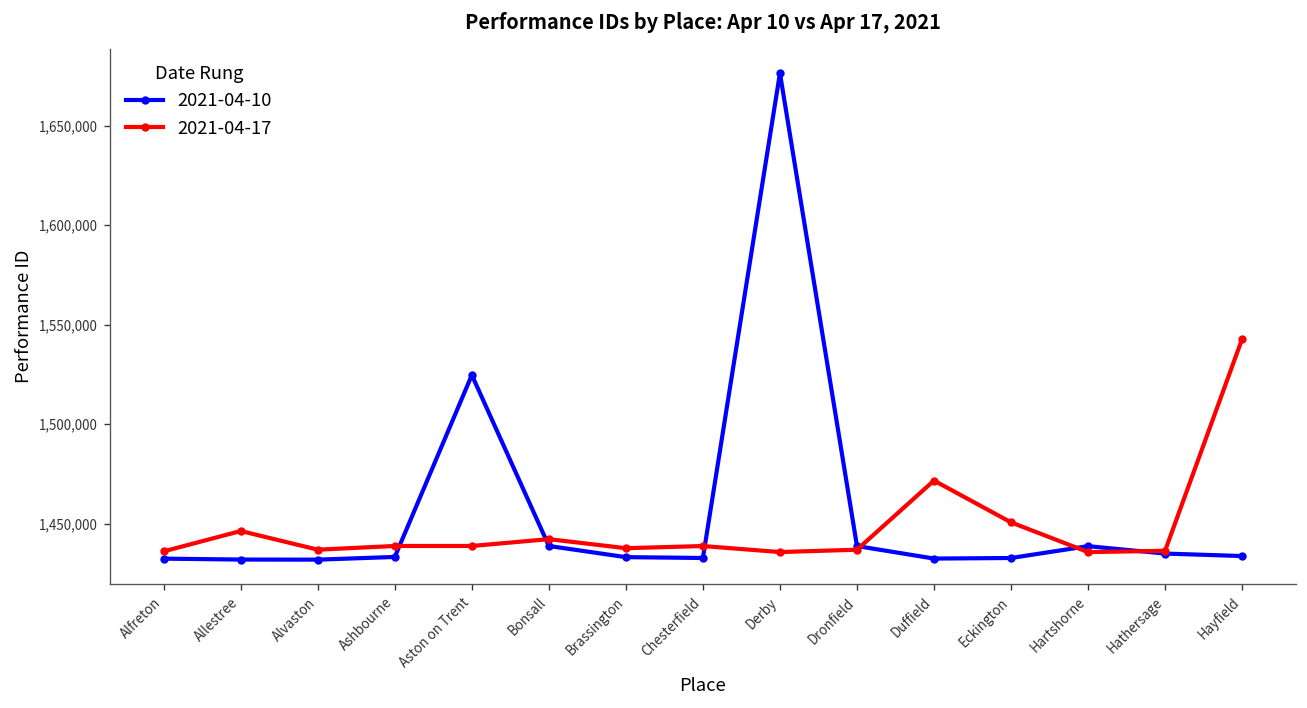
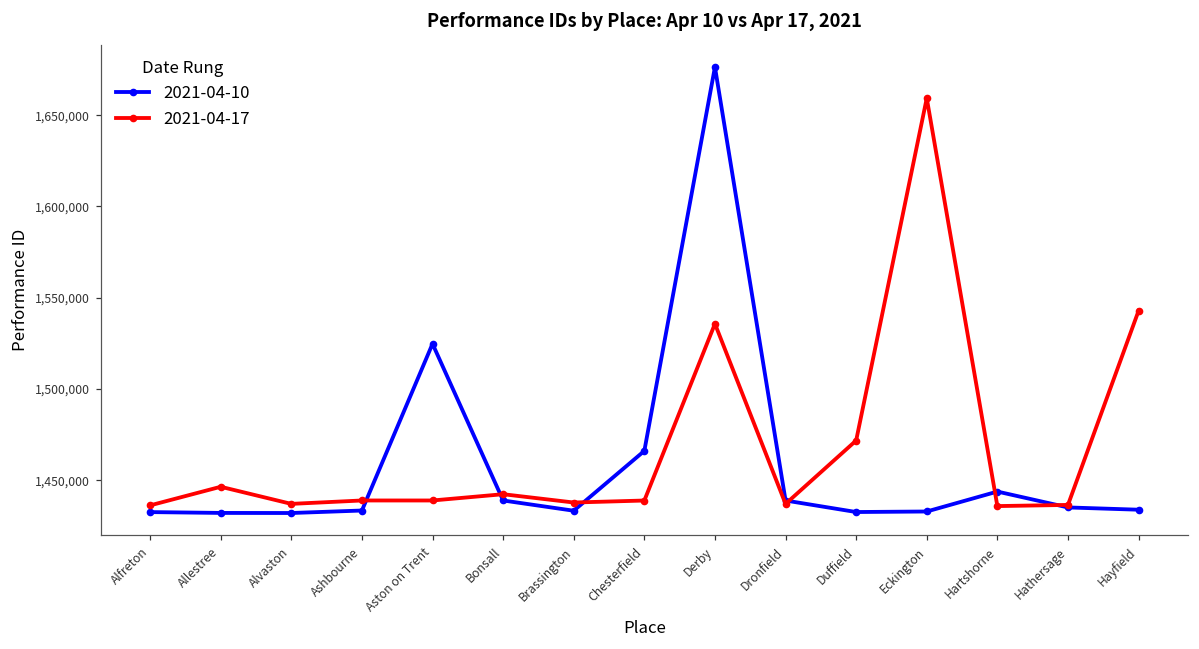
  {
    "2021-04-10": {
      "Alfreton": "1,433,000",
      "Allestree": "1,432,000",
      "Alvaston": "1,432,000",
      "Ashbourne": "1,433,000",
      "Aston on Trent": "1,525,000",
      "Bonsall": "1,439,000",
      "Brassington": "1,433,000",
-     "Chesterfield": "1,433,000",
+     "Chesterfield": "1,466,000",
      "Derby": "1,676,000",
      "Dronfield": "1,439,000",
      "Duffield": "1,433,000",
      "Eckington": "1,433,000",
-     "Hartshorne": "1,439,000",
+     "Hartshorne": "1,444,000",
      "Hayfield": "1,434,000"
    },
    "2021-04-17": {
      "Alfreton": "1,436,000",
      "Allestree": "1,446,000",
      "Alvaston": "1,437,000",
      "Ashbourne": "1,439,000",
      "Aston on Trent": "1,439,000",
      "Bonsall": "1,442,000",
      "Brassington": "1,438,000",
      "Chesterfield": "1,439,000",
-     "Derby": "1,436,000",
+     "Derby": "1,536,000",
      "Dronfield": "1,437,000",
      "Duffield": "1,472,000",
-     "Eckington": "1,451,000",
+     "Eckington": "1,659,000",
      "Hartshorne": "1,436,000",
      "Hayfield": "1,543,000"
    }
  }
